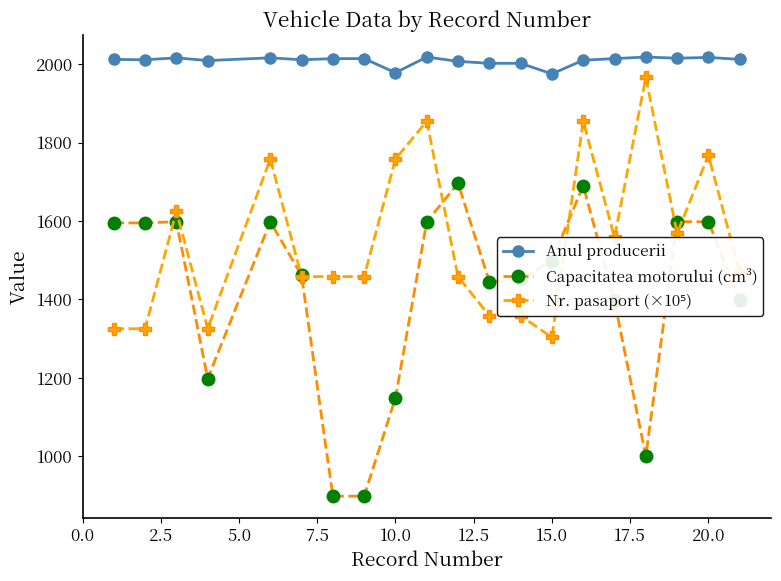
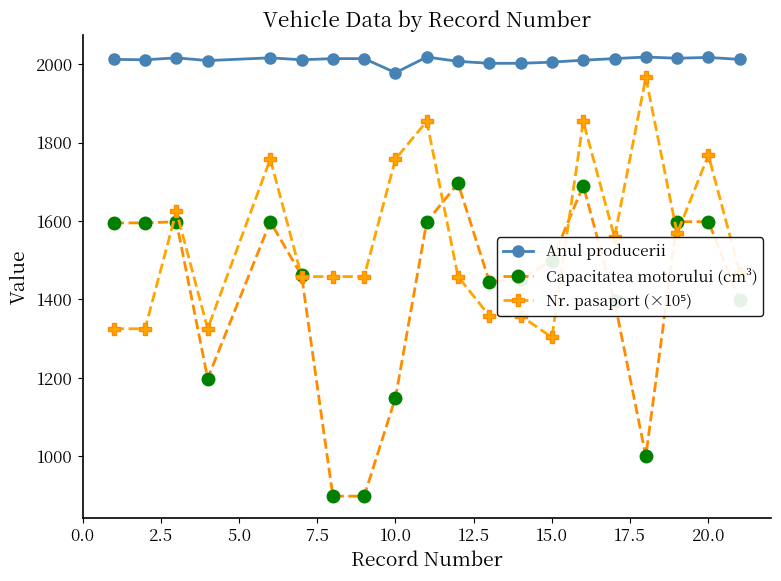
  {
    "Anul producerii": {
      "10.0": 1980,
-     "15.0": 1980,
+     "15.0": 2010,
      "20.0": 2020
    }
  }
